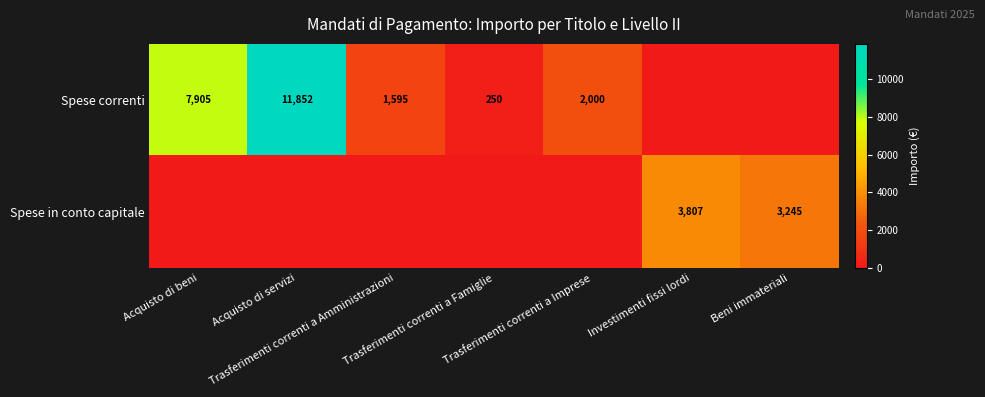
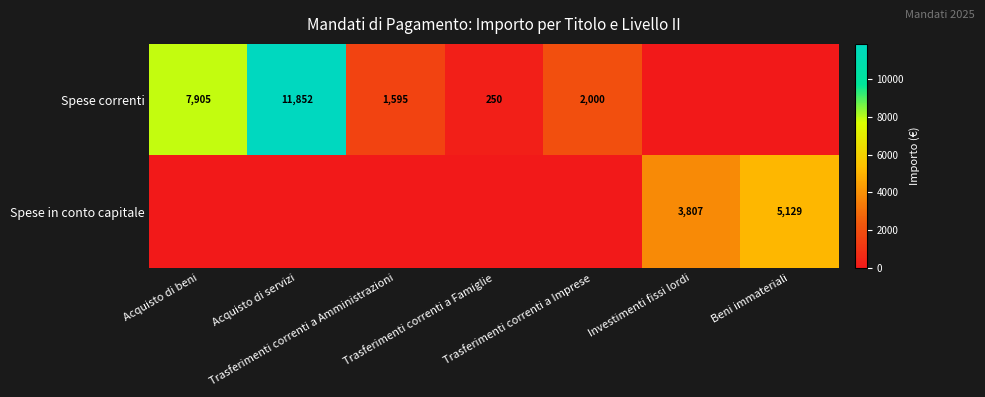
  {
    "Spese correnti": {
      "Acquisto di beni": "7,905",
      "Acquisto di servizi": "11,852",
      "Trasferimenti correnti a Amministrazioni": "1,595",
      "Trasferimenti correnti a Famiglie": "250",
      "Trasferimenti correnti a Imprese": "2,000"
    },
    "Spese in conto capitale": {
      "Investimenti fissi lordi": "3,807",
-     "Beni immateriali": "3,245"
+     "Beni immateriali": "5,129"
    }
  }
